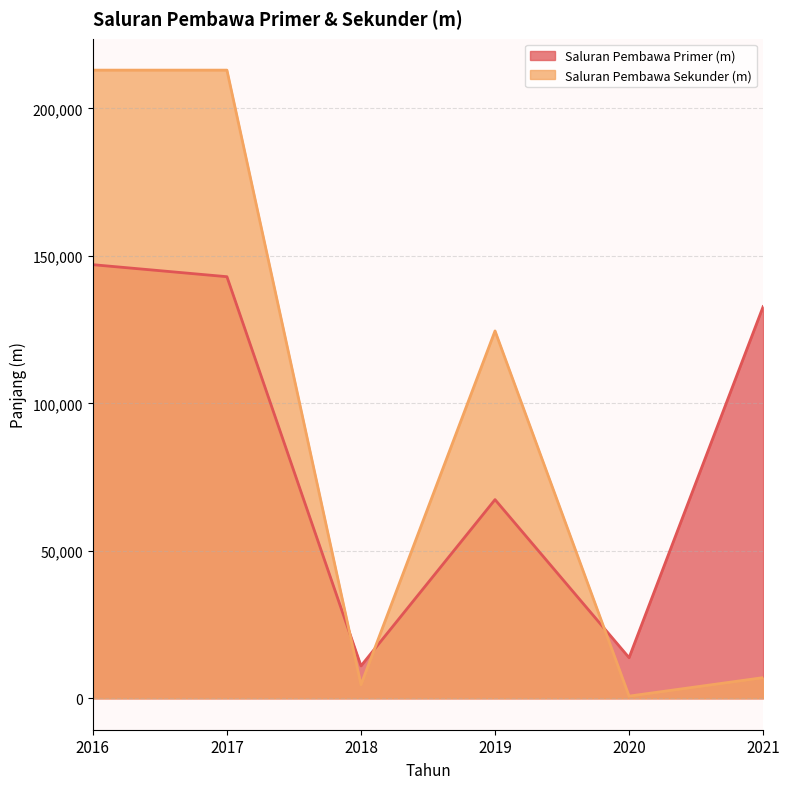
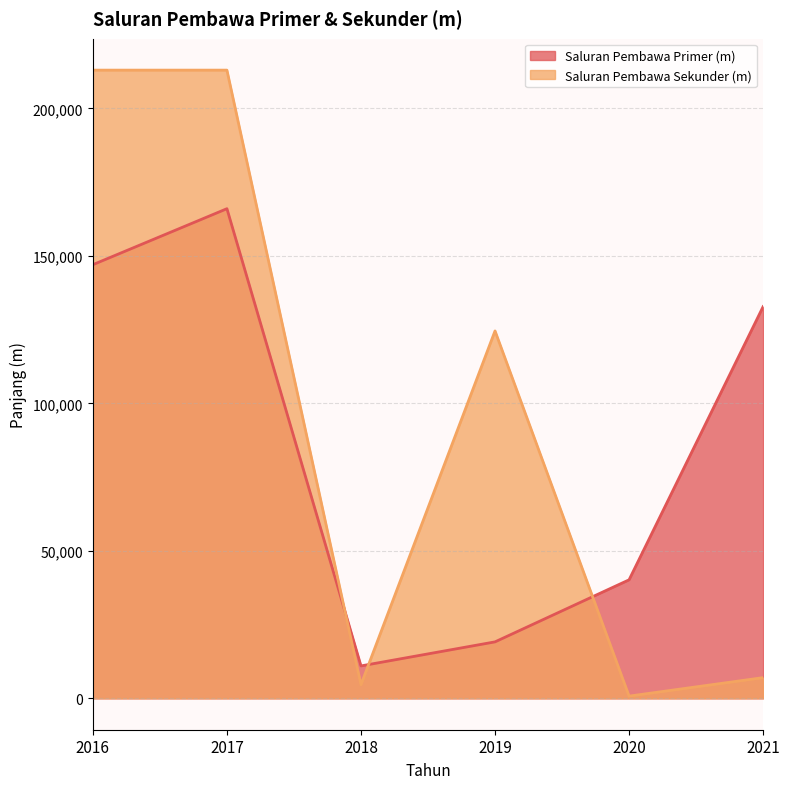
  {
    "Saluran Pembawa Primer (m)": {
      "2016": "147,000",
-     "2017": "143,000",
+     "2017": "166,000",
      "2018": "11,000",
-     "2019": "67,000",
-     "2020": "14,000",
+     "2019": "19,000",
+     "2020": "40,000",
      "2021": "133,000"
    },
    "Saluran Pembawa Sekunder (m)": {
      "2016": "213,000",
      "2017": "213,000",
      "2018": "5,000",
      "2019": "125,000",
      "2020": "1,000",
      "2021": "7,000"
    }
  }
